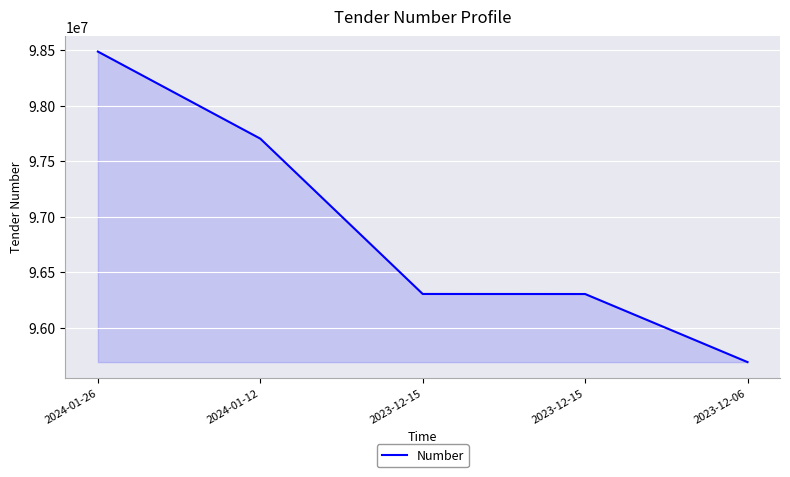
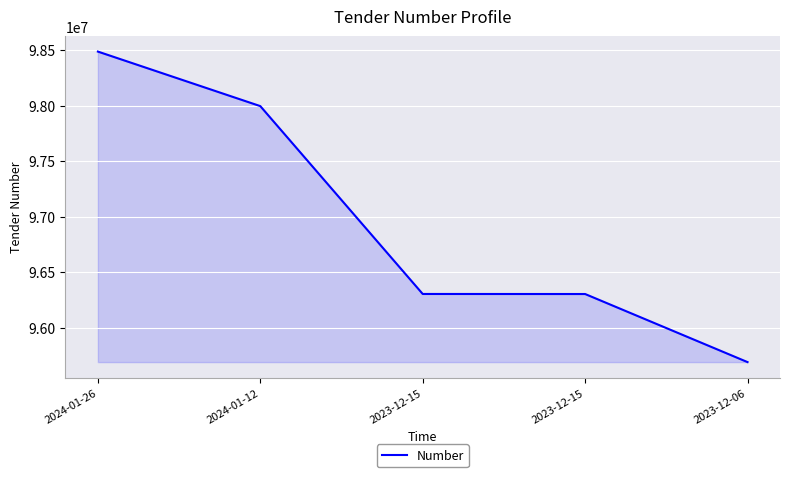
  {
    "2024-01-26": 98490000,
-   "2024-01-12": 97700000,
+   "2024-01-12": 98000000,
    "2023-12-06": 95690000
  }
